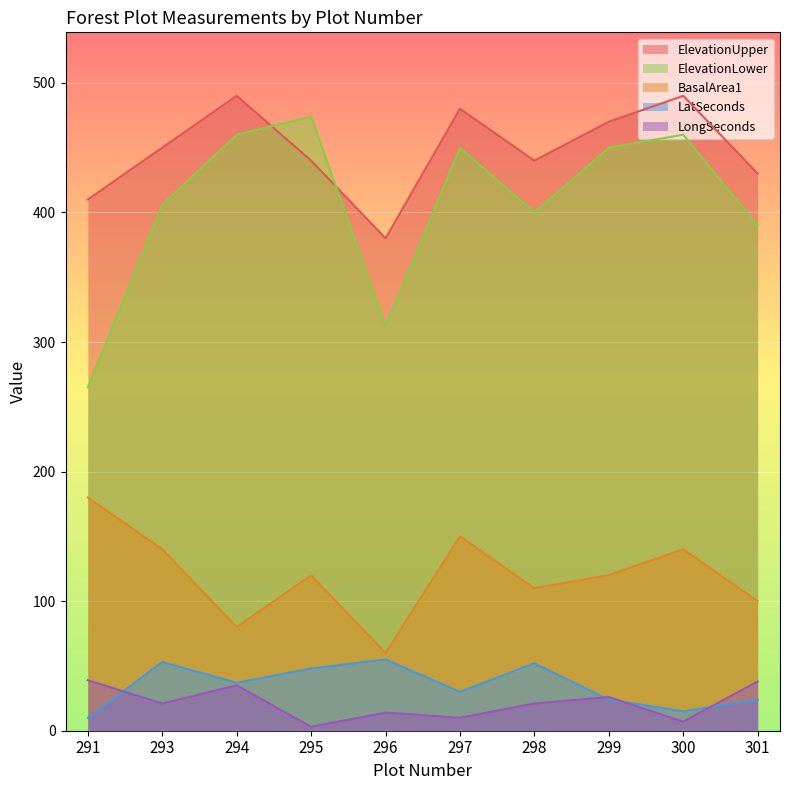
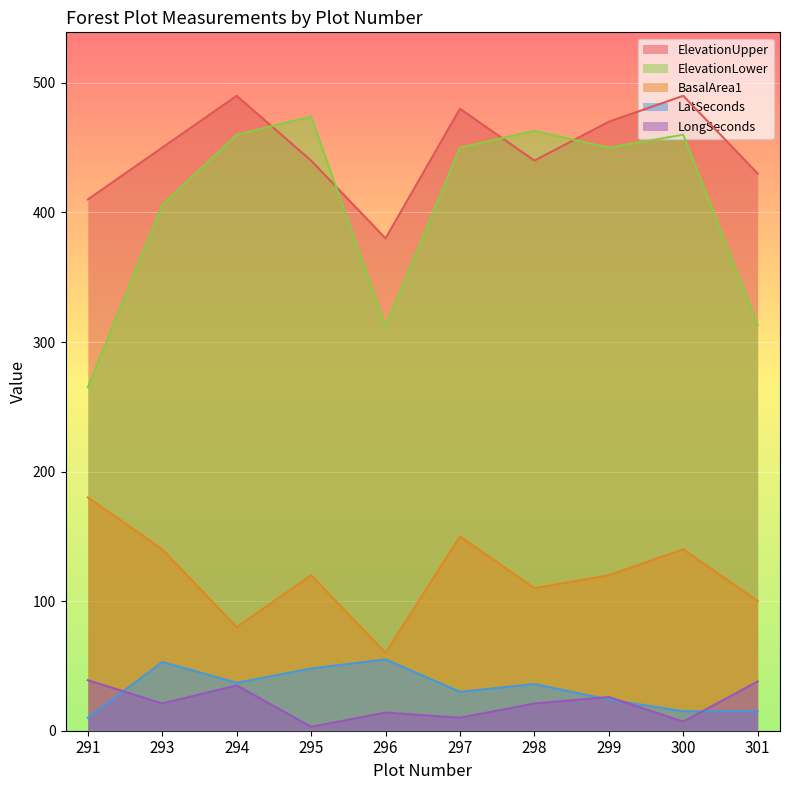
  {
    "ElevationLower": {
      "291": 265,
      "293": 406,
      "294": 460,
      "295": 474,
      "296": 312,
      "297": 450,
-     "298": 400,
+     "298": 463,
      "299": 450,
-     "301": 390
+     "301": 313
    },
    "LatSeconds": {
      "291": 10,
      "293": 53,
      "294": 37,
      "295": 48,
      "296": 55,
      "297": 30,
-     "298": 52,
+     "298": 36,
      "299": 24,
      "300": 15,
-     "301": 24
+     "301": 15
    },
    "LongSeconds": {
      "291": 39,
      "293": 21,
      "294": 35,
      "295": 3,
      "296": 14,
      "297": 10,
      "298": 21,
      "299": 26,
      "300": 7,
      "301": 38
    }
  }
